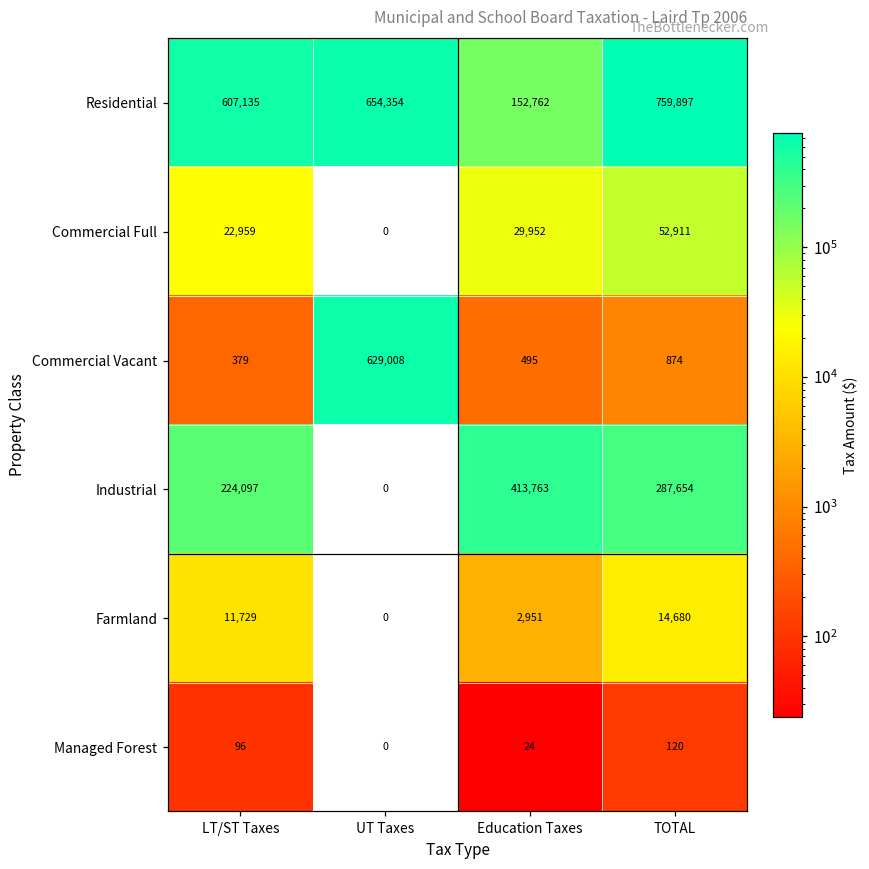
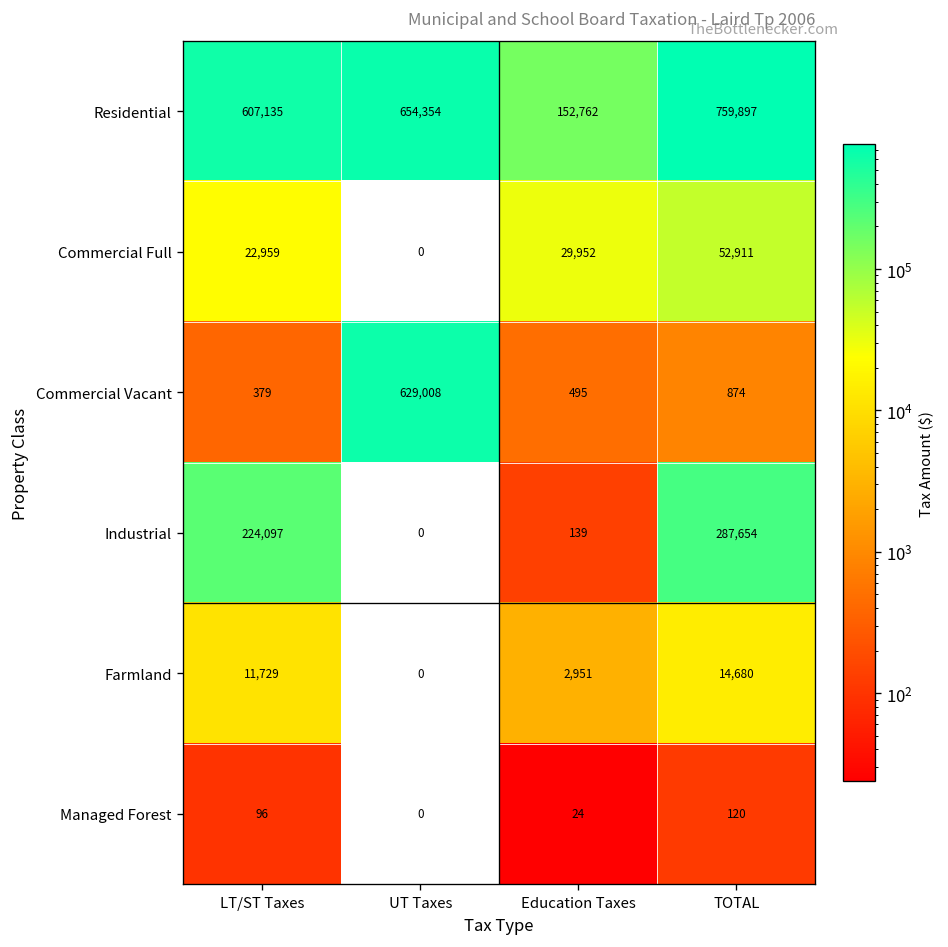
  {
    "Residential": {
      "LT/ST Taxes": "607,135",
      "UT Taxes": "654,354",
      "Education Taxes": "152,762",
      "TOTAL": "759,897"
    },
    "Commercial Full": {
      "LT/ST Taxes": "22,959",
      "UT Taxes": "0",
      "Education Taxes": "29,952",
      "TOTAL": "52,911"
    },
    "Commercial Vacant": {
      "LT/ST Taxes": "379",
      "UT Taxes": "629,008",
      "Education Taxes": "495",
      "TOTAL": "874"
    },
    "Industrial": {
      "LT/ST Taxes": "224,097",
      "UT Taxes": "0",
-     "Education Taxes": "413,763",
+     "Education Taxes": "139",
      "TOTAL": "287,654"
    },
    "Farmland": {
      "LT/ST Taxes": "11,729",
      "UT Taxes": "0",
      "Education Taxes": "2,951",
      "TOTAL": "14,680"
    },
    "Managed Forest": {
      "LT/ST Taxes": "96",
      "UT Taxes": "0",
      "Education Taxes": "24",
      "TOTAL": "120"
    }
  }
